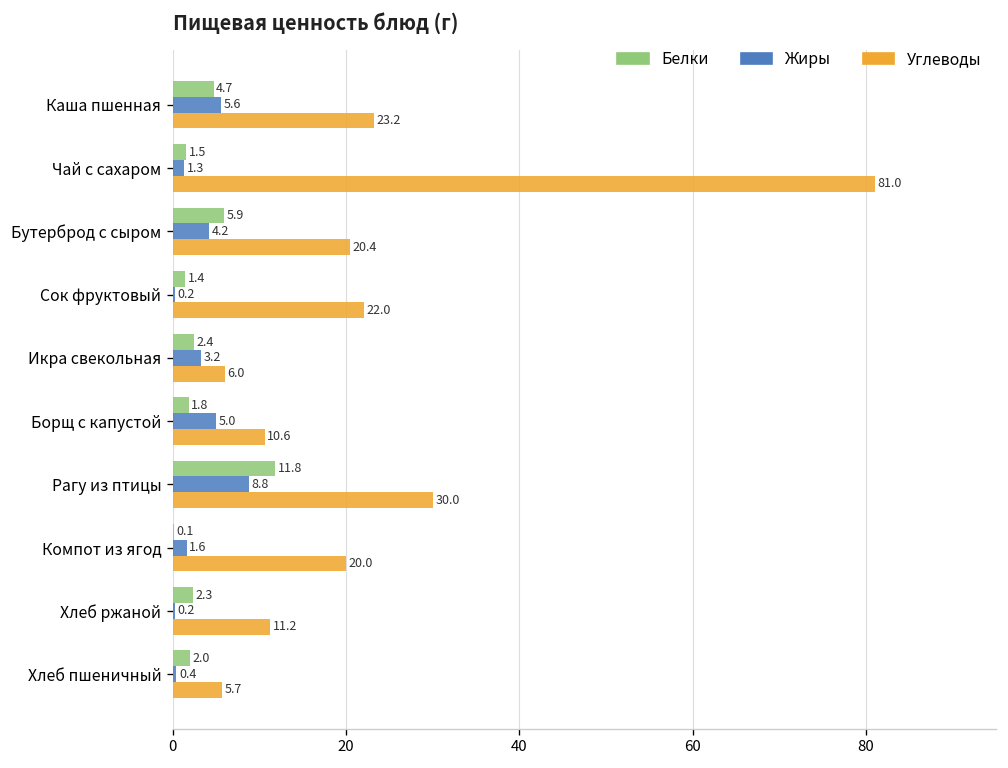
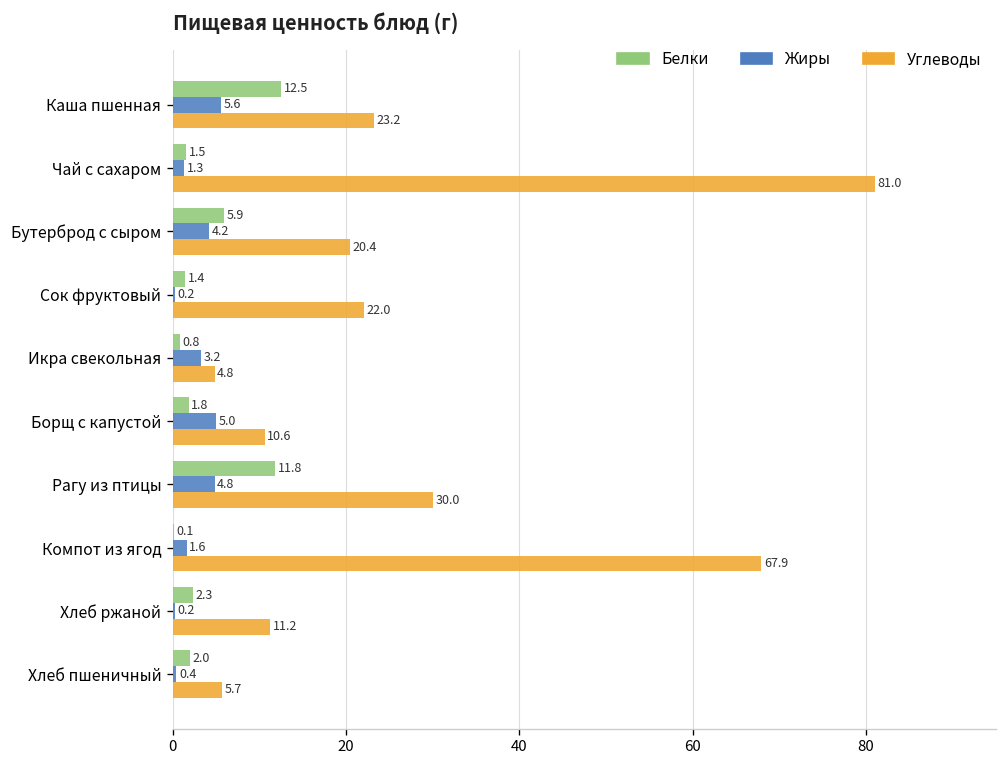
  {
    "Белки": {
-     "Каша пшенная": 4.7,
+     "Каша пшенная": 12.5,
      "Чай с сахаром": 1.5,
      "Бутерброд с сыром": 5.9,
      "Сок фруктовый": 1.4,
-     "Икра свекольная": 2.4,
+     "Икра свекольная": 0.8,
      "Борщ с капустой": 1.8,
      "Рагу из птицы": 11.8,
      "Компот из ягод": 0.1,
      "Хлеб ржаной": 2.3,
      "Хлеб пшеничный": 2.0
    },
    "Жиры": {
      "Каша пшенная": 5.6,
      "Чай с сахаром": 1.3,
      "Бутерброд с сыром": 4.2,
      "Сок фруктовый": 0.2,
      "Икра свекольная": 3.2,
      "Борщ с капустой": 5.0,
-     "Рагу из птицы": 8.8,
+     "Рагу из птицы": 4.8,
      "Компот из ягод": 1.6,
      "Хлеб ржаной": 0.2,
      "Хлеб пшеничный": 0.4
    },
    "Углеводы": {
      "Каша пшенная": 23.2,
      "Чай с сахаром": 81.0,
      "Бутерброд с сыром": 20.4,
      "Сок фруктовый": 22.0,
-     "Икра свекольная": 6.0,
+     "Икра свекольная": 4.8,
      "Борщ с капустой": 10.6,
      "Рагу из птицы": 30.0,
-     "Компот из ягод": 20.0,
+     "Компот из ягод": 67.9,
      "Хлеб ржаной": 11.2,
      "Хлеб пшеничный": 5.7
    }
  }
